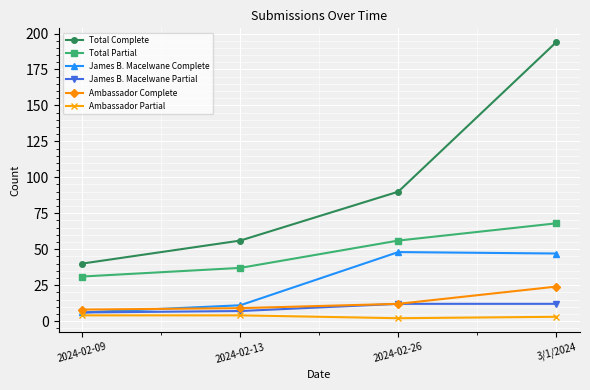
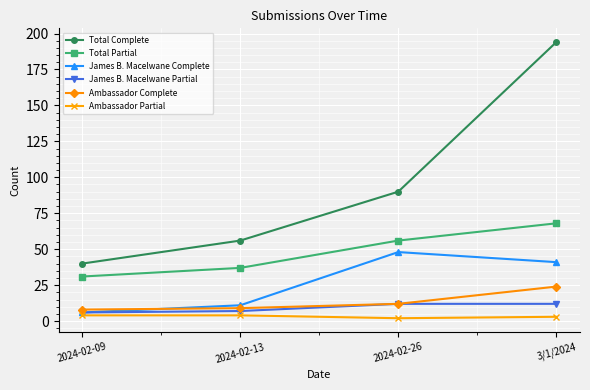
  {
    "James B. Macelwane Complete": {
      "2024-02-13": 11,
      "2024-02-26": 48,
-     "3/1/2024": 47
+     "3/1/2024": 41
    },
    "James B. Macelwane Partial": {
      "2024-02-13": 7,
      "3/1/2024": 12
    }
  }
